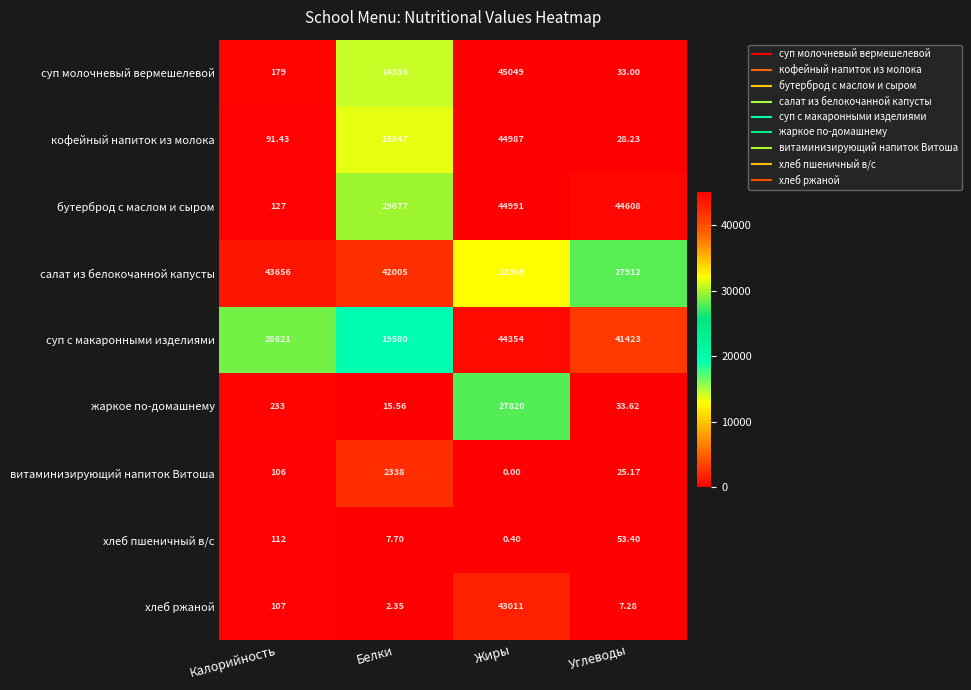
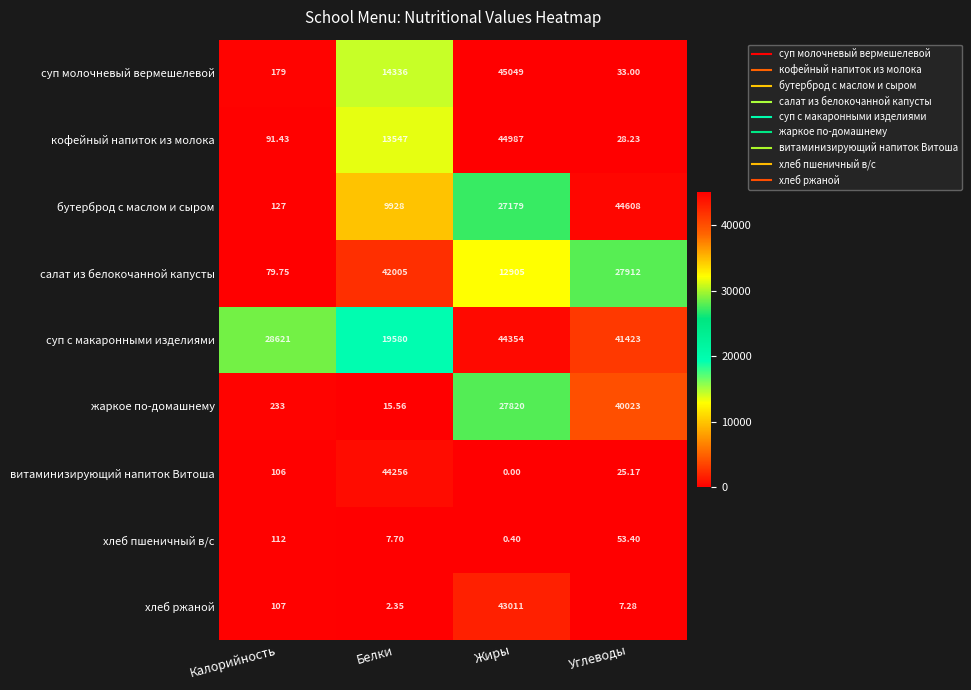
  {
    "суп молочневый вермешелевой": {
      "Калорийность": 179,
      "Белки": 14336,
      "Жиры": 45049,
      "Углеводы": 33.00
    },
    "кофейный напиток из молока": {
      "Калорийность": 91.43,
      "Белки": 13547,
      "Жиры": 44987,
      "Углеводы": 28.23
    },
    "бутерброд с маслом и сыром": {
      "Калорийность": 127,
-     "Белки": 29677,
-     "Жиры": 44991,
+     "Белки": 9928,
+     "Жиры": 27179,
      "Углеводы": 44608
    },
    "салат из белокочанной капусты": {
-     "Калорийность": 43656,
+     "Калорийность": 79.75,
      "Белки": 42005,
      "Жиры": 12905,
      "Углеводы": 27912
    },
    "суп с макаронными изделиями": {
      "Калорийность": 28621,
      "Белки": 19580,
      "Жиры": 44354,
      "Углеводы": 41423
    },
    "жаркое по-домашнему": {
      "Калорийность": 233,
      "Белки": 15.56,
      "Жиры": 27820,
-     "Углеводы": 33.62
+     "Углеводы": 40023
    },
    "витаминизирующий напиток Витоша": {
      "Калорийность": 106,
-     "Белки": 2338,
+     "Белки": 44256,
      "Жиры": 0.00,
      "Углеводы": 25.17
    },
    "хлеб пшеничный в/с": {
      "Калорийность": 112,
      "Белки": 7.70,
      "Жиры": 0.40,
      "Углеводы": 53.40
    },
    "хлеб ржаной": {
      "Калорийность": 107,
      "Белки": 2.35,
      "Жиры": 43011,
      "Углеводы": 7.28
    }
  }
